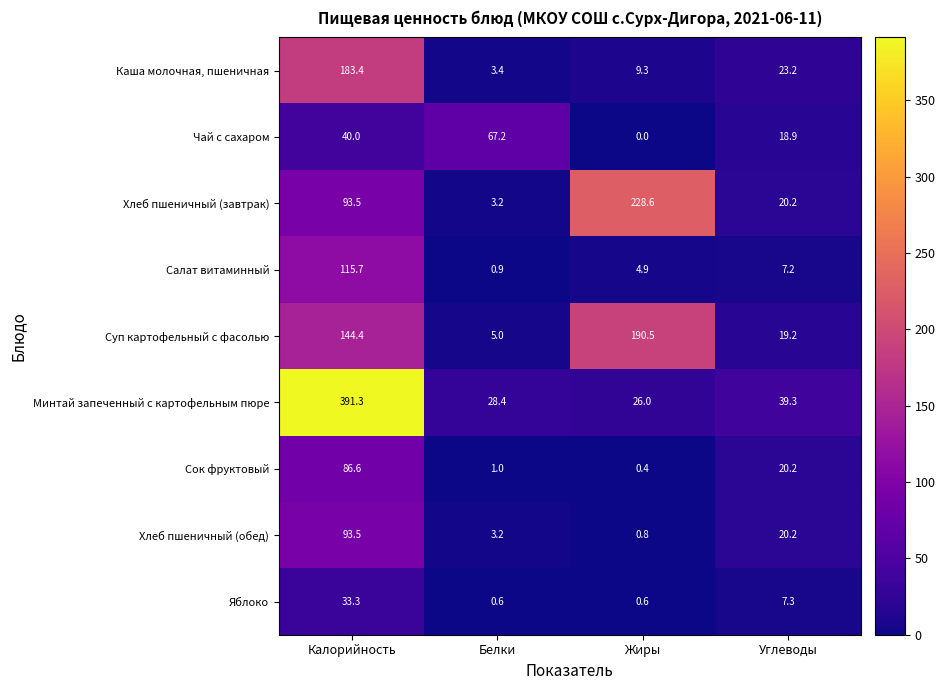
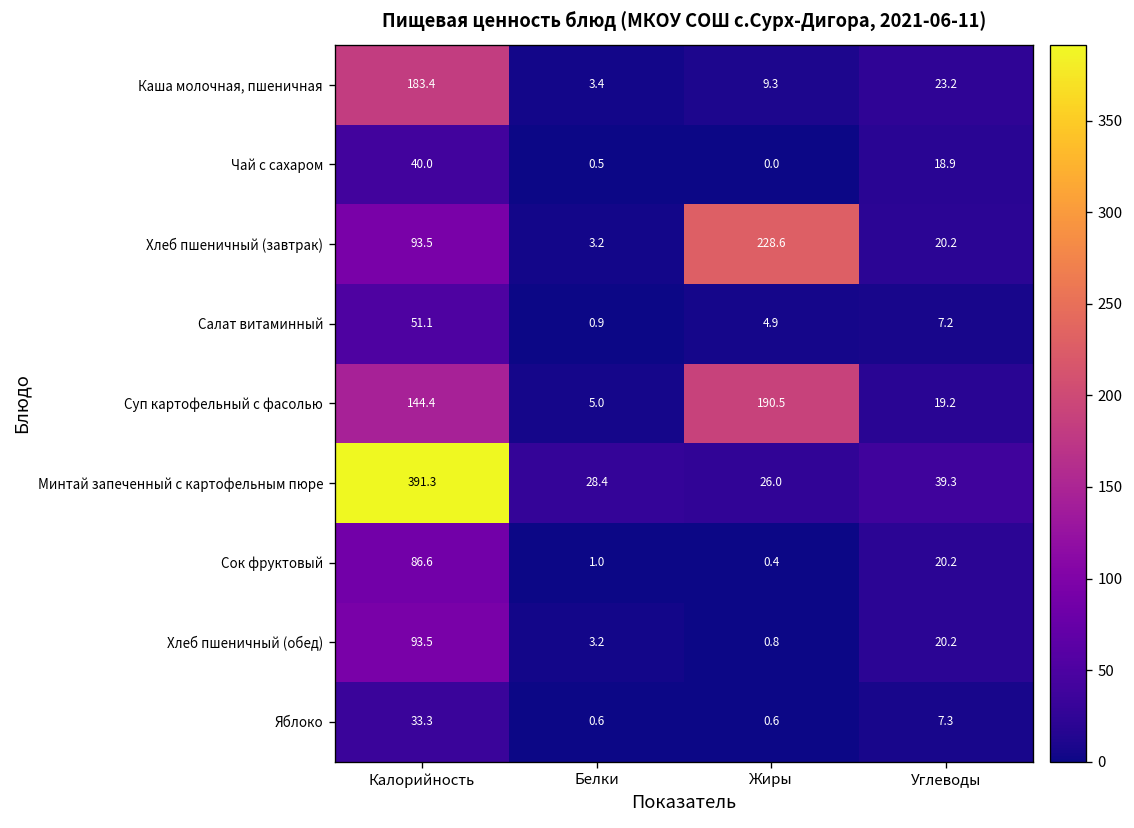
  {
    "Каша молочная, пшеничная": {
      "Калорийность": 183.4,
      "Белки": 3.4,
      "Жиры": 9.3,
      "Углеводы": 23.2
    },
    "Чай с сахаром": {
      "Калорийность": 40.0,
-     "Белки": 67.2,
+     "Белки": 0.5,
      "Жиры": 0.0,
      "Углеводы": 18.9
    },
    "Хлеб пшеничный (завтрак)": {
      "Калорийность": 93.5,
      "Белки": 3.2,
      "Жиры": 228.6,
      "Углеводы": 20.2
    },
    "Салат витаминный": {
-     "Калорийность": 115.7,
+     "Калорийность": 51.1,
      "Белки": 0.9,
      "Жиры": 4.9,
      "Углеводы": 7.2
    },
    "Суп картофельный с фасолью": {
      "Калорийность": 144.4,
      "Белки": 5.0,
      "Жиры": 190.5,
      "Углеводы": 19.2
    },
    "Минтай запеченный с картофельным пюре": {
      "Калорийность": 391.3,
      "Белки": 28.4,
      "Жиры": 26.0,
      "Углеводы": 39.3
    },
    "Сок фруктовый": {
      "Калорийность": 86.6,
      "Белки": 1.0,
      "Жиры": 0.4,
      "Углеводы": 20.2
    },
    "Хлеб пшеничный (обед)": {
      "Калорийность": 93.5,
      "Белки": 3.2,
      "Жиры": 0.8,
      "Углеводы": 20.2
    },
    "Яблоко": {
      "Калорийность": 33.3,
      "Белки": 0.6,
      "Жиры": 0.6,
      "Углеводы": 7.3
    }
  }
